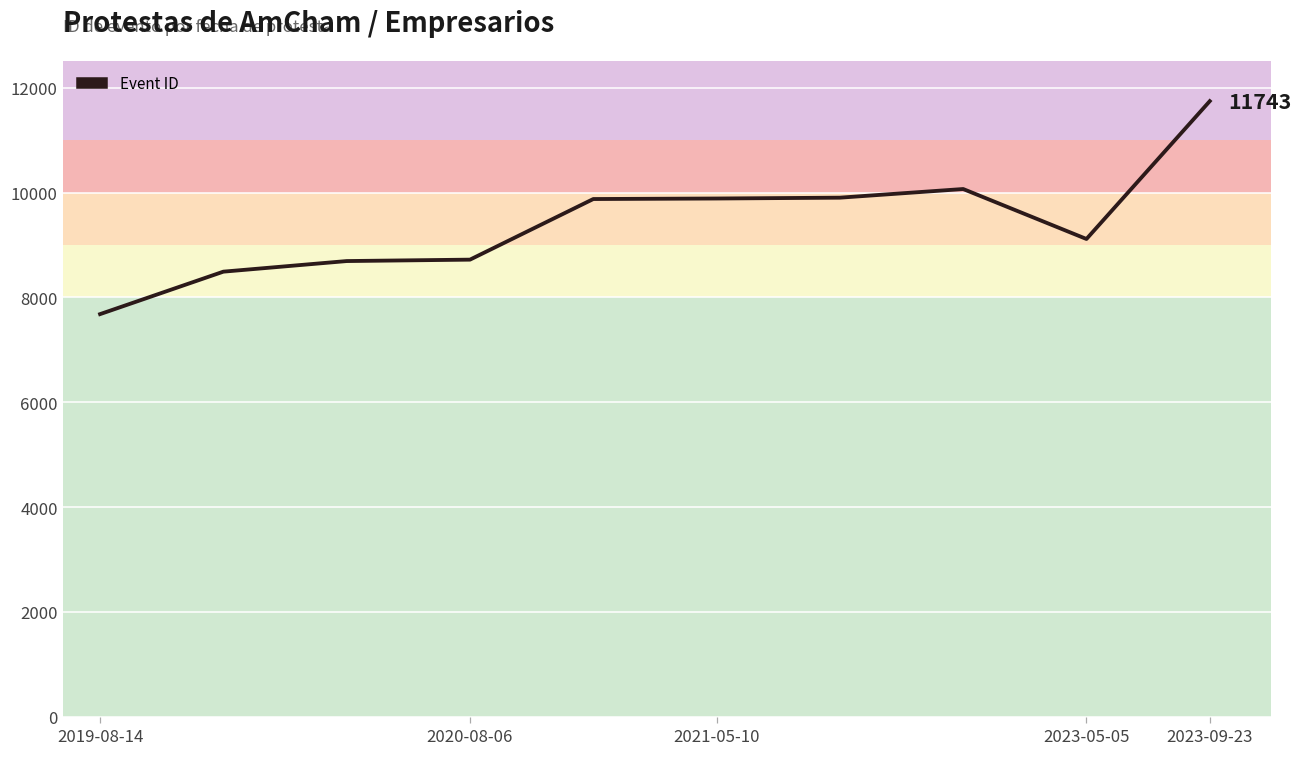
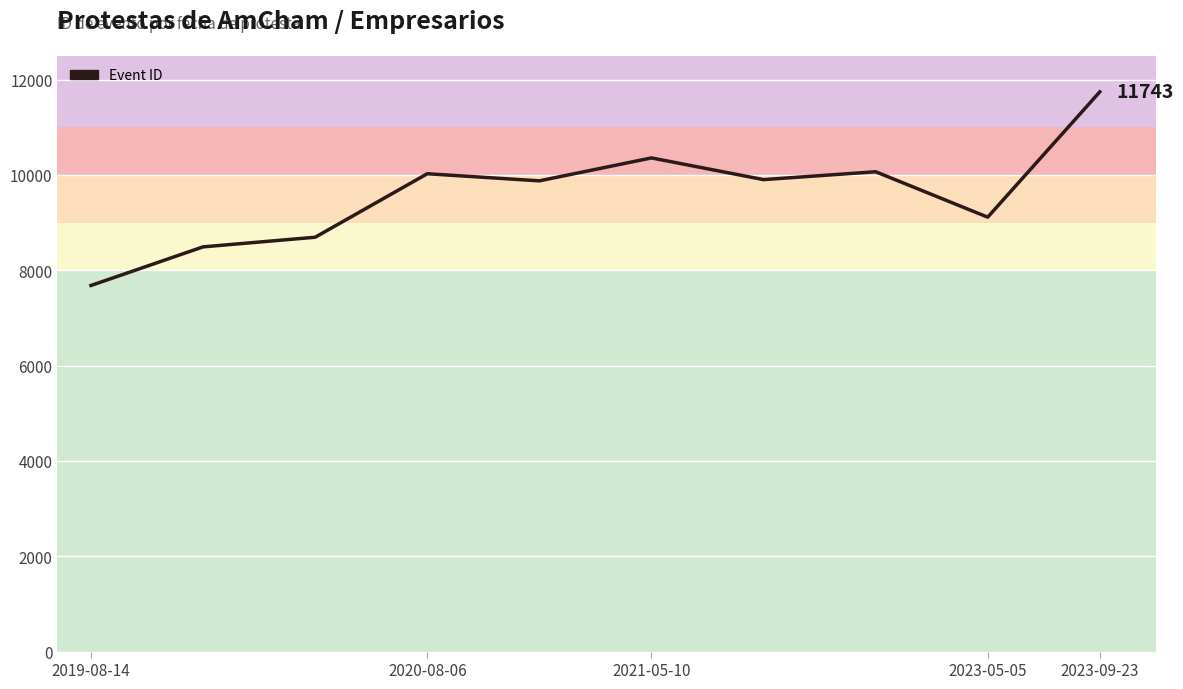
  {
    "2019-08-14": 7700,
-   "2020-08-06": 8700,
-   "2021-05-10": 9900,
+   "2020-08-06": 10000,
+   "2021-05-10": 10400,
    "2023-05-05": 9100
  }
